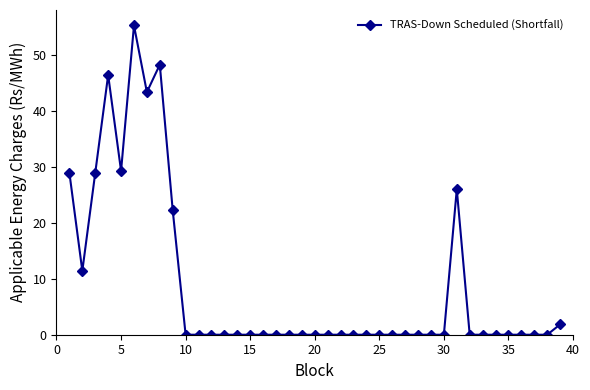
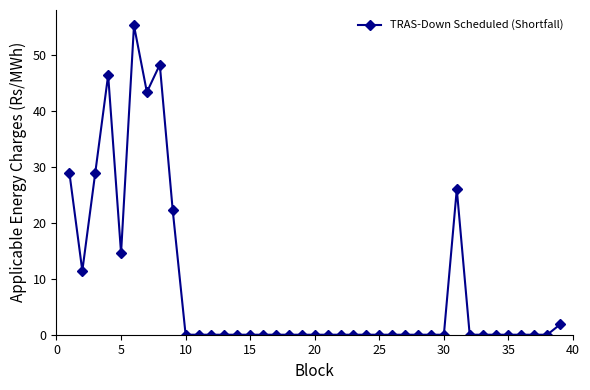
  {
-   "5": 29,
+   "5": 15,
    "10": 0,
    "15": 0,
    "20": 0,
    "25": 0,
    "30": 0,
    "35": 0
  }
